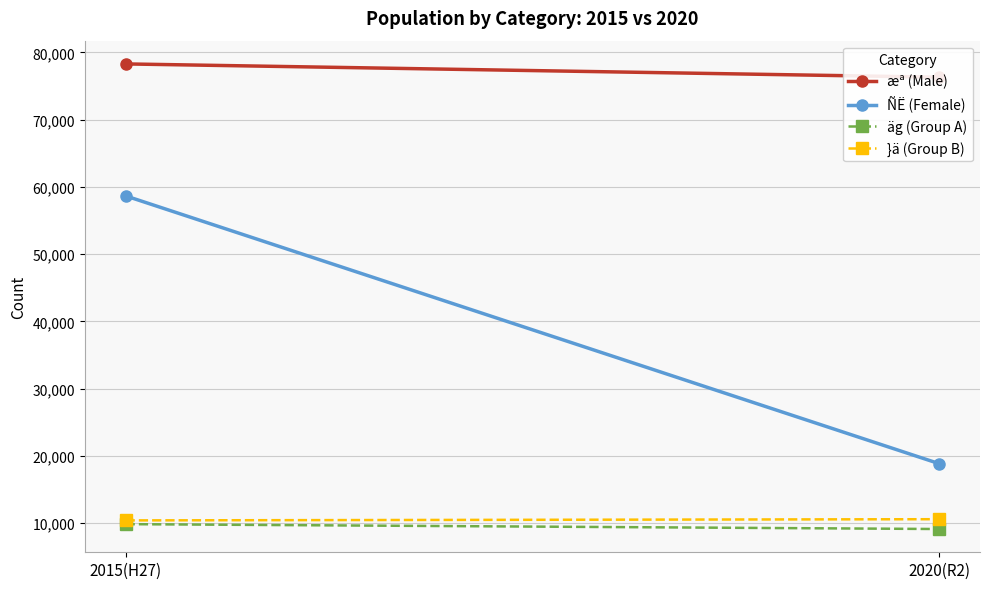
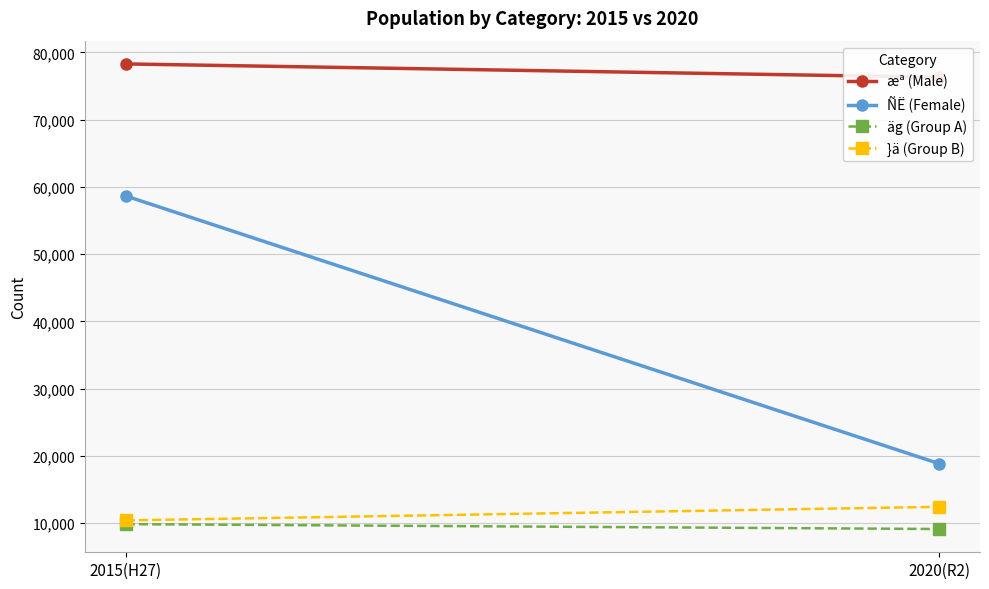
  {
    "æª (Male)": {
      "2015(H27)": "78,000"
    },
    "ÑË (Female)": {
      "2015(H27)": "59,000",
      "2020(R2)": "19,000"
    },
    "äg (Group A)": {
      "2015(H27)": "10,000",
      "2020(R2)": "9,000"
    },
    "}ä (Group B)": {
      "2015(H27)": "10,000",
-     "2020(R2)": "11,000"
+     "2020(R2)": "12,000"
    }
  }
